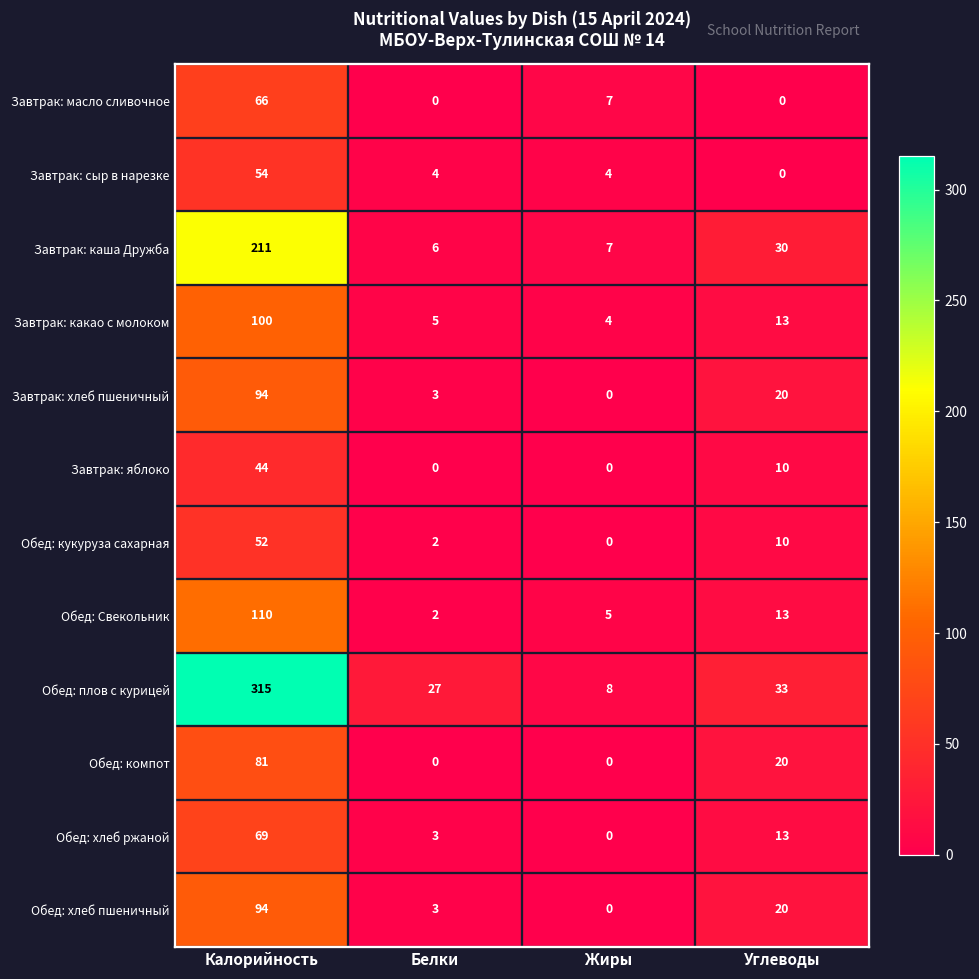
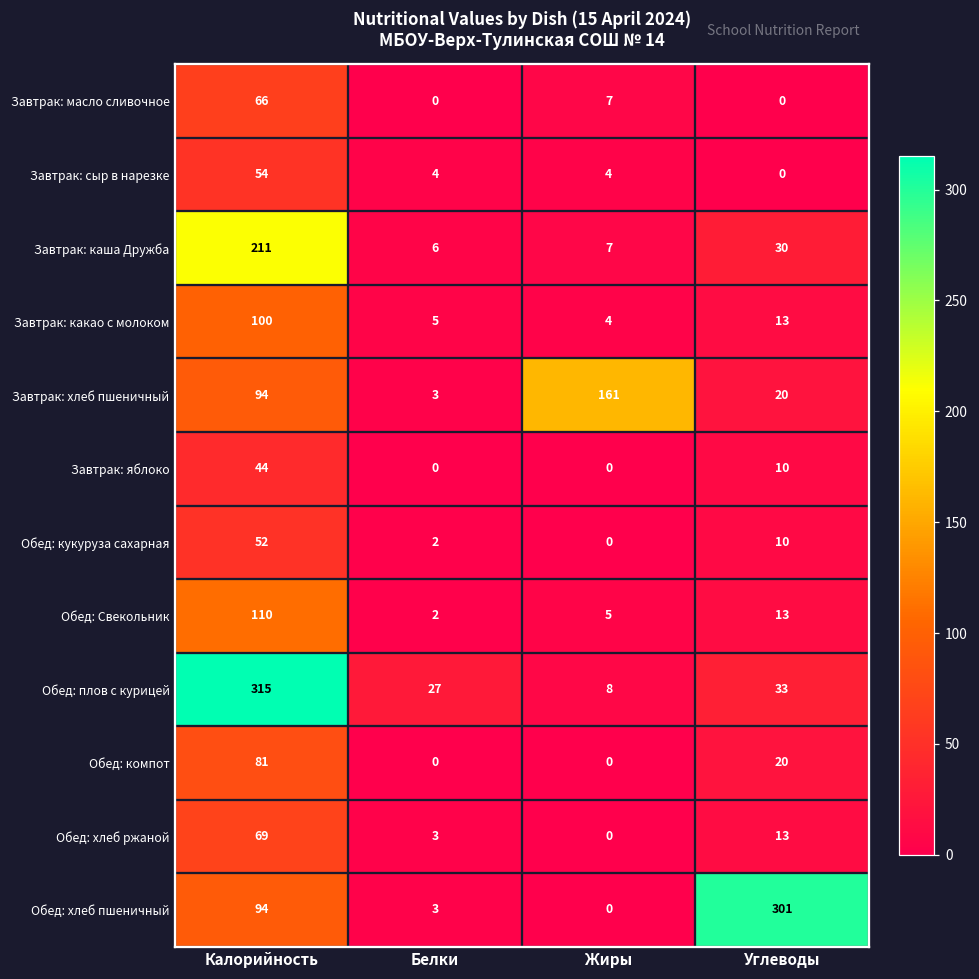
  {
    "Завтрак: масло сливочное": {
      "Калорийность": 66,
      "Белки": 0,
      "Жиры": 7,
      "Углеводы": 0
    },
    "Завтрак: сыр в нарезке": {
      "Калорийность": 54,
      "Белки": 4,
      "Жиры": 4,
      "Углеводы": 0
    },
    "Завтрак: каша Дружба": {
      "Калорийность": 211,
      "Белки": 6,
      "Жиры": 7,
      "Углеводы": 30
    },
    "Завтрак: какао с молоком": {
      "Калорийность": 100,
      "Белки": 5,
      "Жиры": 4,
      "Углеводы": 13
    },
    "Завтрак: хлеб пшеничный": {
      "Калорийность": 94,
      "Белки": 3,
-     "Жиры": 0,
+     "Жиры": 161,
      "Углеводы": 20
    },
    "Завтрак: яблоко": {
      "Калорийность": 44,
      "Белки": 0,
      "Жиры": 0,
      "Углеводы": 10
    },
    "Обед: кукуруза сахарная": {
      "Калорийность": 52,
      "Белки": 2,
      "Жиры": 0,
      "Углеводы": 10
    },
    "Обед: Свекольник": {
      "Калорийность": 110,
      "Белки": 2,
      "Жиры": 5,
      "Углеводы": 13
    },
    "Обед: плов с курицей": {
      "Калорийность": 315,
      "Белки": 27,
      "Жиры": 8,
      "Углеводы": 33
    },
    "Обед: компот": {
      "Калорийность": 81,
      "Белки": 0,
      "Жиры": 0,
      "Углеводы": 20
    },
    "Обед: хлеб ржаной": {
      "Калорийность": 69,
      "Белки": 3,
      "Жиры": 0,
      "Углеводы": 13
    },
    "Обед: хлеб пшеничный": {
      "Калорийность": 94,
      "Белки": 3,
      "Жиры": 0,
-     "Углеводы": 20
+     "Углеводы": 301
    }
  }
